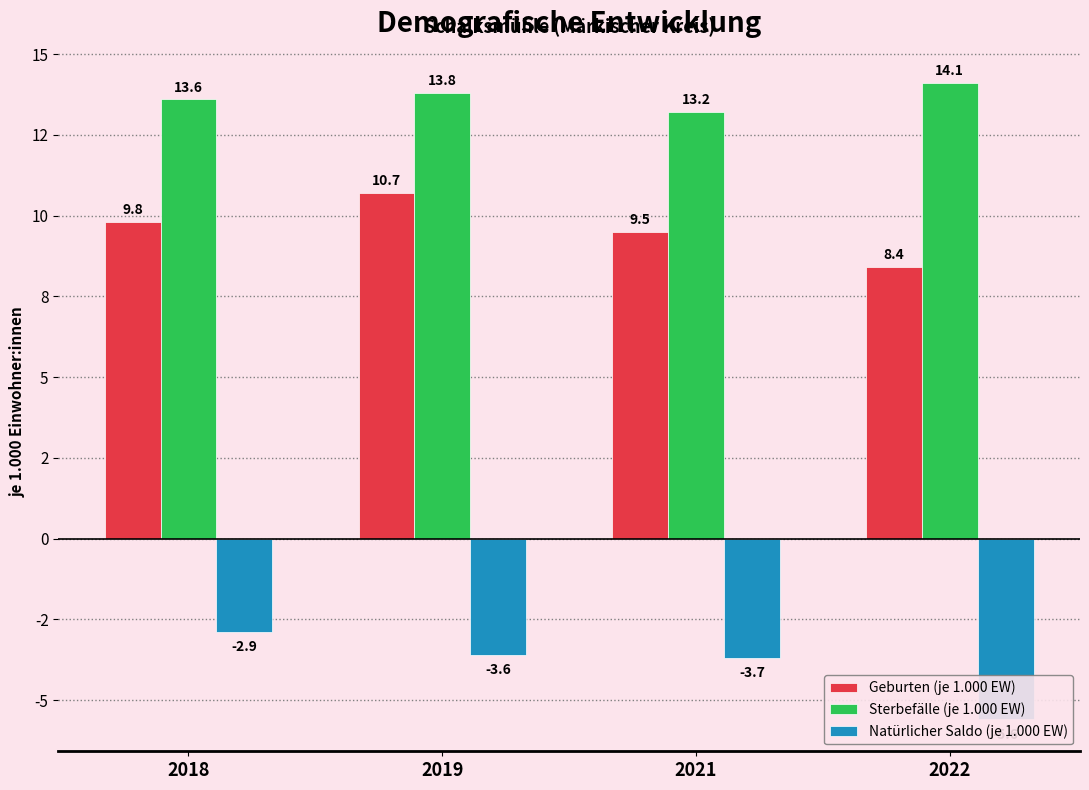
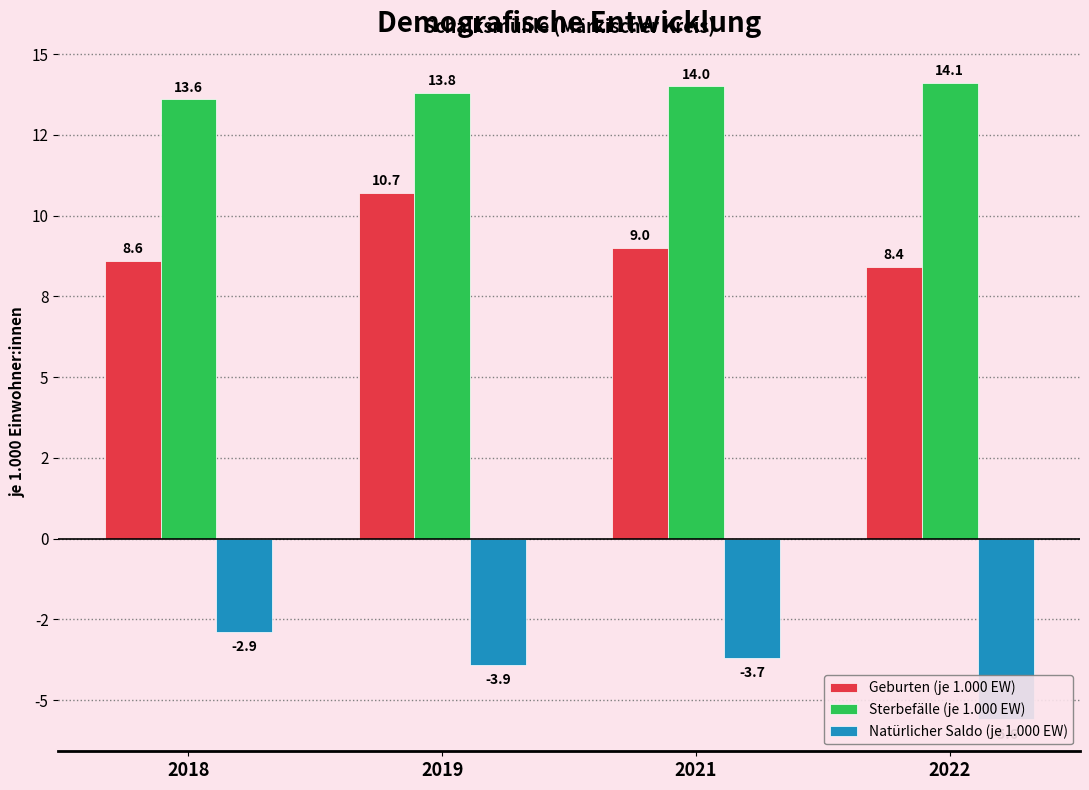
  {
    "Geburten (je 1.000 EW)": {
-     "2018": 9.8,
+     "2018": 8.6,
      "2019": 10.7,
-     "2021": 9.5,
+     "2021": 9.0,
      "2022": 8.4
    },
    "Sterbefälle (je 1.000 EW)": {
      "2018": 13.6,
      "2019": 13.8,
-     "2021": 13.2,
+     "2021": 14.0,
      "2022": 14.1
    },
    "Natürlicher Saldo (je 1.000 EW)": {
      "2018": -2.9,
-     "2019": -3.6,
+     "2019": -3.9,
      "2021": -3.7
    }
  }
